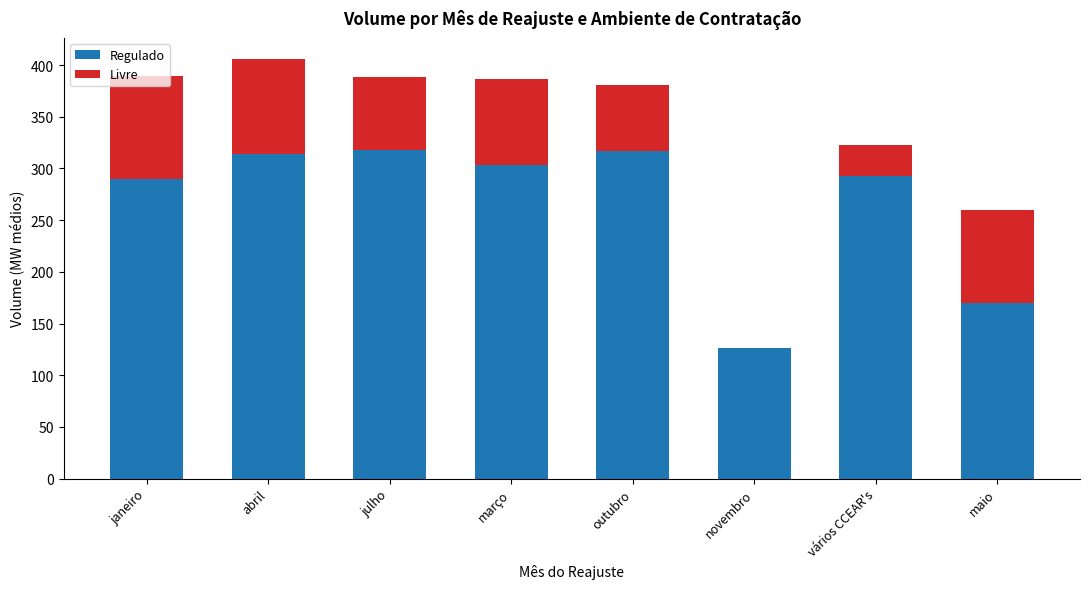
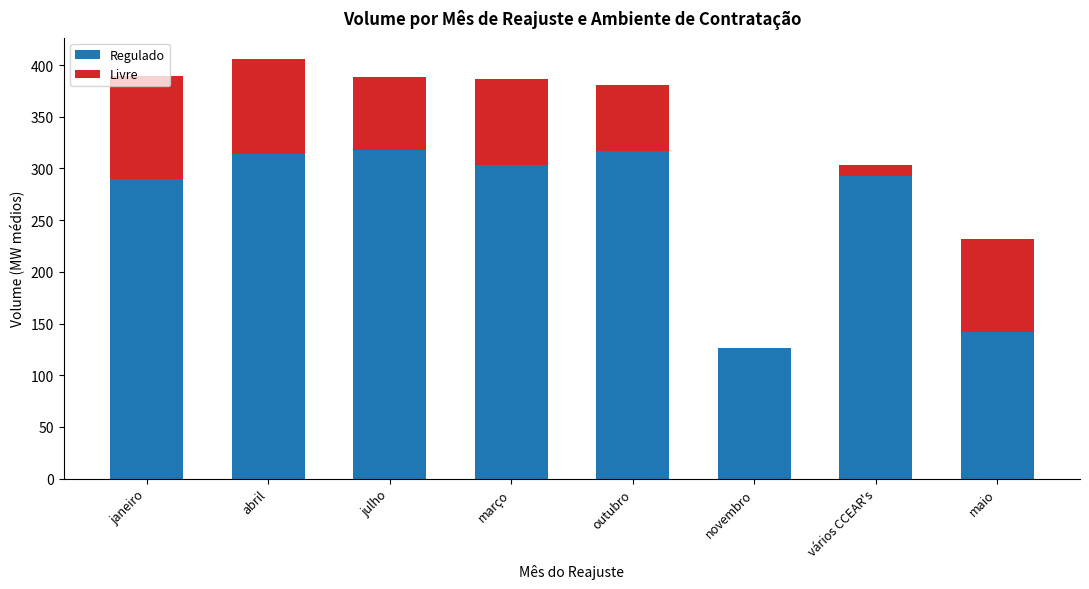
  {
    "Regulado": {
      "janeiro": 290,
      "abril": 314,
      "julho": 318,
      "março": 304,
      "outubro": 317,
      "novembro": 126,
      "vários CCEAR's": 292,
-     "maio": 170
+     "maio": 142
    },
    "Livre": {
      "abril": 92,
      "julho": 70,
      "março": 83,
      "outubro": 64,
      "novembro": 0,
-     "vários CCEAR's": 30,
+     "vários CCEAR's": 11,
      "maio": 90
    }
  }
